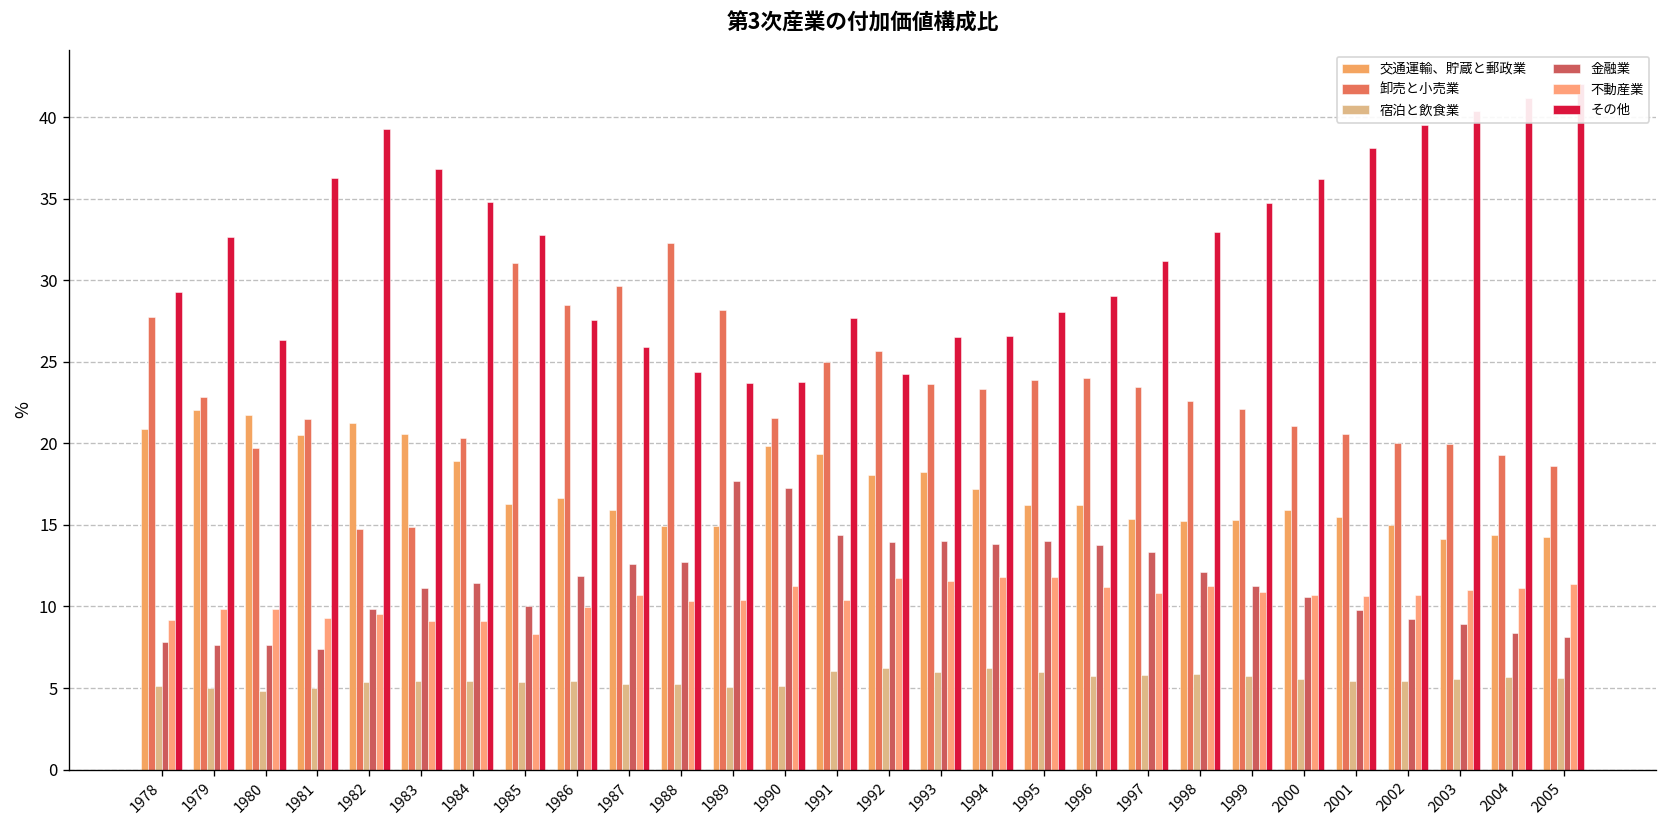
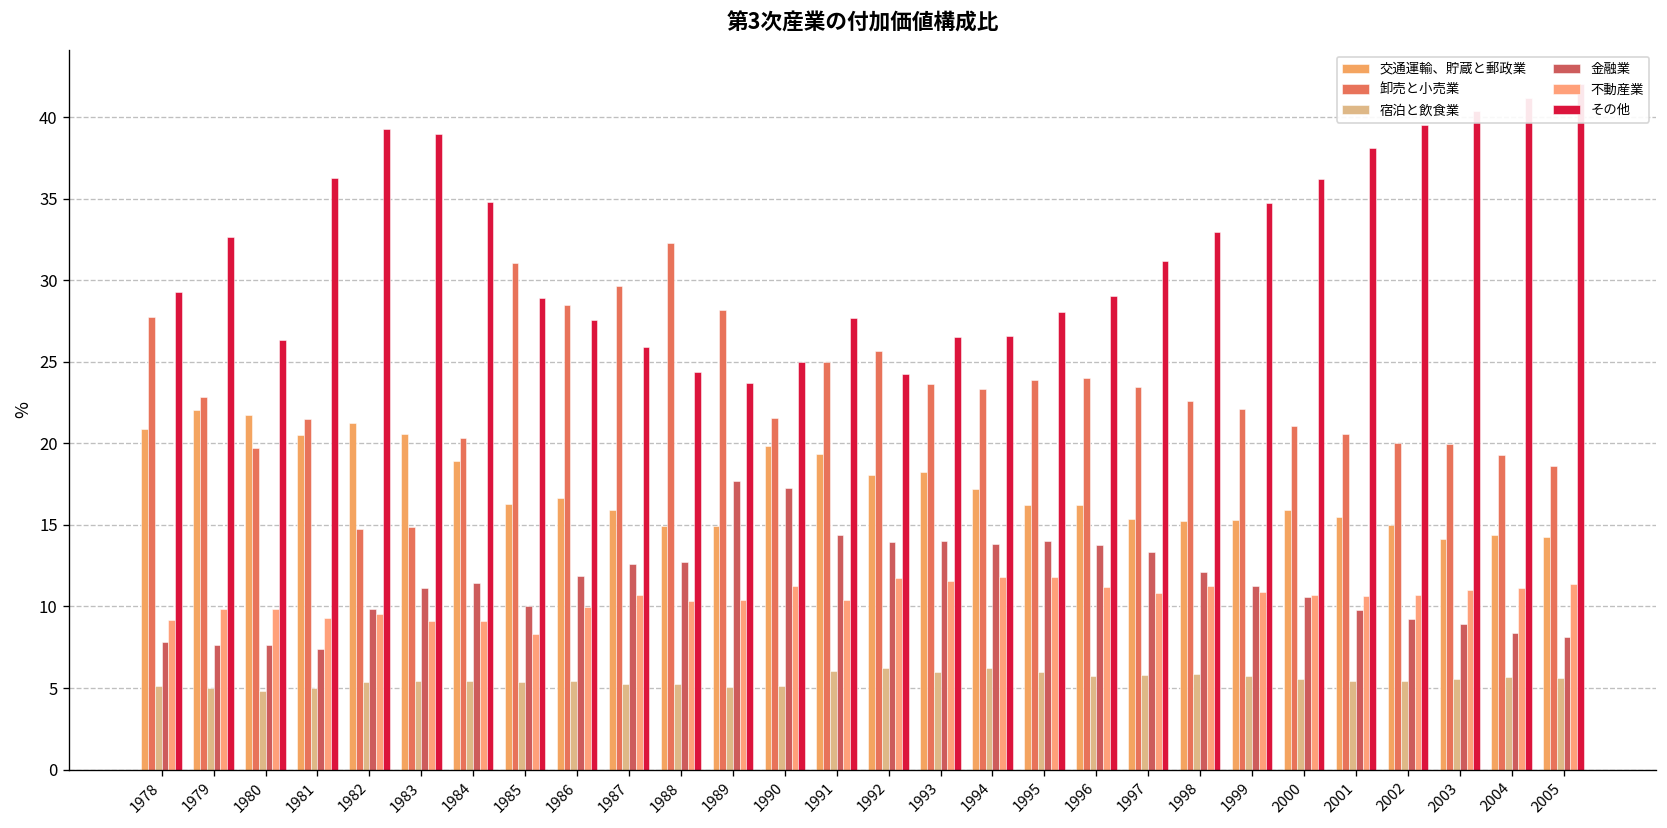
  {
    "その他": {
      "1978": 29.3,
      "1979": 32.7,
      "1980": 26.4,
      "1981": 36.3,
      "1982": 39.3,
-     "1983": 36.8,
+     "1983": 39.0,
      "1984": 34.8,
-     "1985": 32.8,
+     "1985": 28.9,
      "1986": 27.6,
      "1987": 25.9,
      "1988": 24.4,
      "1989": 23.7,
-     "1990": 23.8,
+     "1990": 25.0,
      "1991": 27.7,
      "1992": 24.3,
      "1993": 26.6,
      "1994": 26.6,
      "1995": 28.0,
      "1996": 29.1,
      "1997": 31.2,
      "1998": 33.0,
      "1999": 34.7,
      "2000": 36.2,
      "2001": 38.1,
      "2002": 39.5
    }
  }
